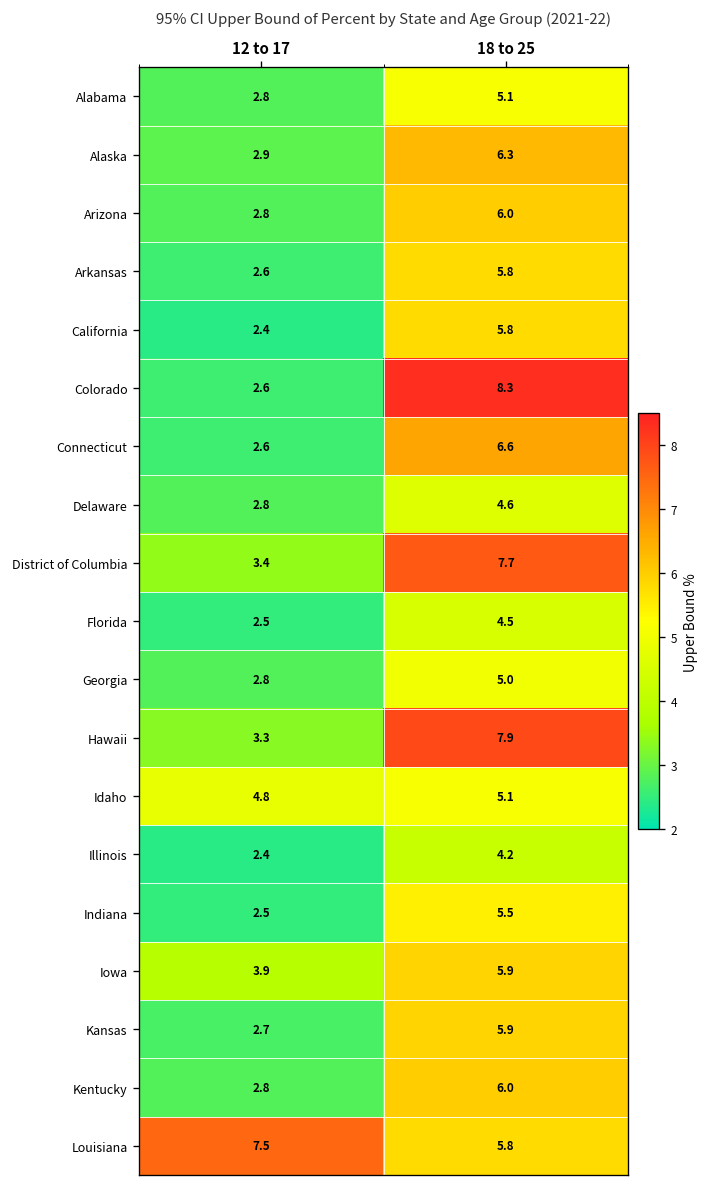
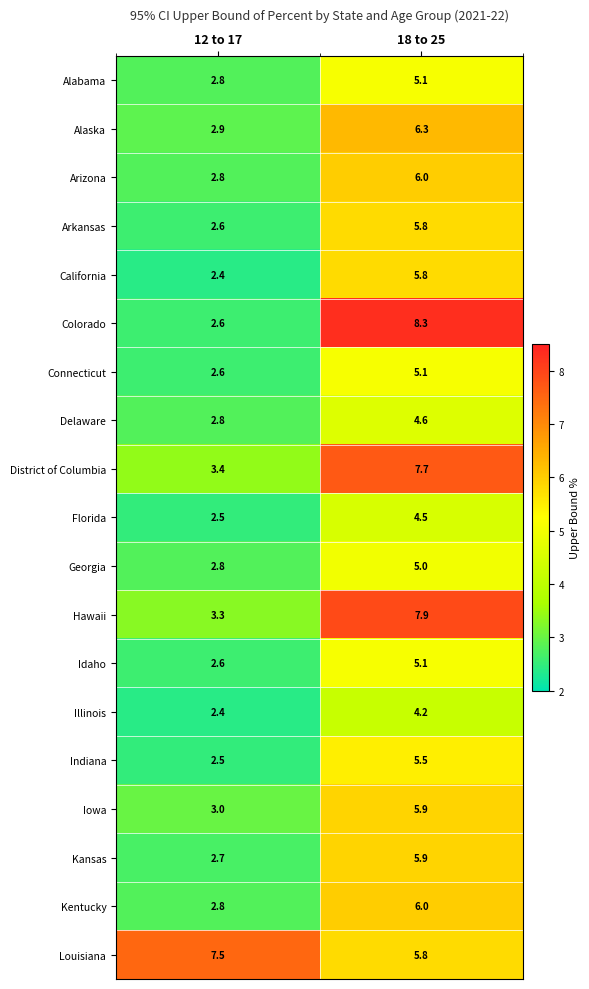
  {
    "Alabama": {
      "12 to 17": 2.8,
      "18 to 25": 5.1
    },
    "Alaska": {
      "12 to 17": 2.9,
      "18 to 25": 6.3
    },
    "Arizona": {
      "12 to 17": 2.8,
      "18 to 25": 6.0
    },
    "Arkansas": {
      "12 to 17": 2.6,
      "18 to 25": 5.8
    },
    "California": {
      "12 to 17": 2.4,
      "18 to 25": 5.8
    },
    "Colorado": {
      "12 to 17": 2.6,
      "18 to 25": 8.3
    },
    "Connecticut": {
      "12 to 17": 2.6,
-     "18 to 25": 6.6
+     "18 to 25": 5.1
    },
    "Delaware": {
      "12 to 17": 2.8,
      "18 to 25": 4.6
    },
    "District of Columbia": {
      "12 to 17": 3.4,
      "18 to 25": 7.7
    },
    "Florida": {
      "12 to 17": 2.5,
      "18 to 25": 4.5
    },
    "Georgia": {
      "12 to 17": 2.8,
      "18 to 25": 5.0
    },
    "Hawaii": {
      "12 to 17": 3.3,
      "18 to 25": 7.9
    },
    "Idaho": {
-     "12 to 17": 4.8,
+     "12 to 17": 2.6,
      "18 to 25": 5.1
    },
    "Illinois": {
      "12 to 17": 2.4,
      "18 to 25": 4.2
    },
    "Indiana": {
      "12 to 17": 2.5,
      "18 to 25": 5.5
    },
    "Iowa": {
-     "12 to 17": 3.9,
+     "12 to 17": 3.0,
      "18 to 25": 5.9
    },
    "Kansas": {
      "12 to 17": 2.7,
      "18 to 25": 5.9
    },
    "Kentucky": {
      "12 to 17": 2.8,
      "18 to 25": 6.0
    },
    "Louisiana": {
      "12 to 17": 7.5,
      "18 to 25": 5.8
    }
  }
